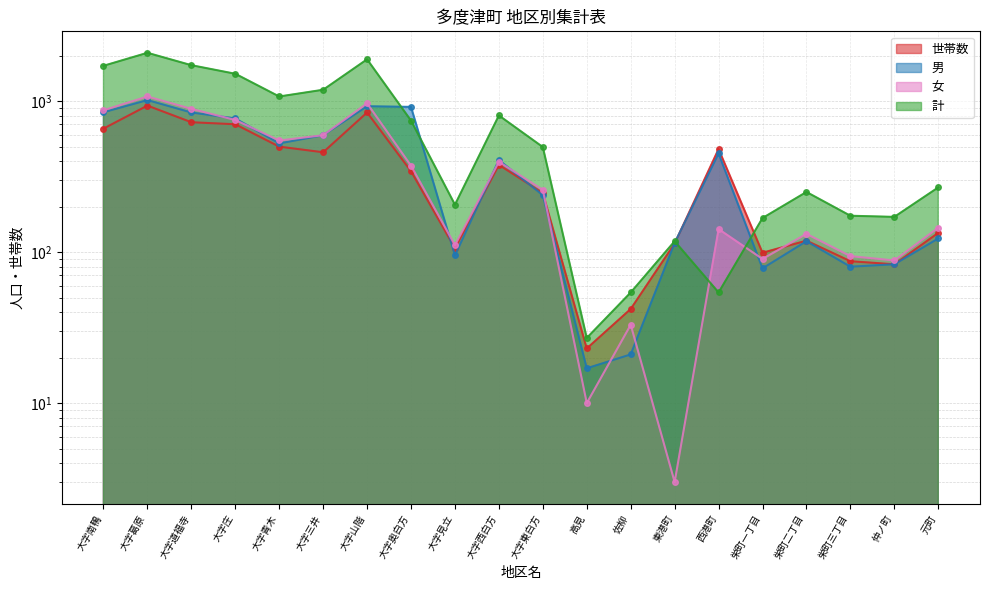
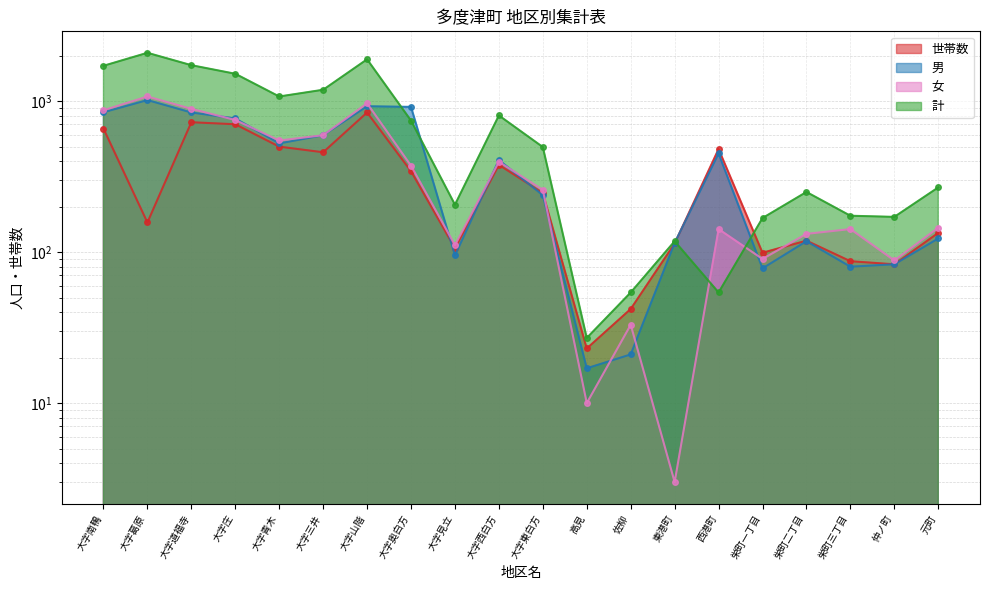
  {
    "世帯数": {
      "大字南鴨": 700,
-     "大字葛原": 900,
+     "大字葛原": 160,
      "大字道福寺": 700,
      "大字庄": 700,
      "大字青木": 500,
      "大字三井": 460,
      "大字山階": 800,
      "大字奥白方": 340,
      "大字見立": 110,
      "大字西白方": 380,
      "高見": 23,
      "佐柳": 42,
      "西港町": 480,
      "栄町一丁目": 100,
      "栄町三丁目": 90,
      "元町": 130
    },
    "男": {
      "大字葛原": 1000,
      "大字道福寺": 800,
      "大字青木": 520,
      "大字山階": 900,
      "大字奥白方": 900,
      "大字見立": 100,
      "高見": 17,
      "佐柳": 21,
      "西港町": 450,
      "栄町一丁目": 80,
      "栄町三丁目": 80,
      "元町": 120
    },
    "女": {
      "大字葛原": 1100,
      "大字道福寺": 900,
      "大字青木": 550,
      "大字山階": 1000,
      "大字奥白方": 370,
      "大字見立": 110,
      "大字東白方": 260,
      "高見": 10,
      "佐柳": 33,
      "東港町": 3,
      "西港町": 140,
      "栄町一丁目": 90,
      "栄町二丁目": 130,
-     "栄町三丁目": 90,
+     "栄町三丁目": 140,
      "仲ノ町": 90,
      "元町": 150
    },
    "計": {
      "大字南鴨": 1700,
      "大字葛原": 2100,
      "大字道福寺": 1700,
      "大字庄": 1500,
      "大字青木": 1100,
      "大字三井": 1200,
      "大字山階": 1900,
      "大字奥白方": 700,
      "大字見立": 210,
      "大字西白方": 800,
      "大字東白方": 500,
      "高見": 27,
      "佐柳": 54,
      "西港町": 54,
      "栄町一丁目": 170,
      "栄町二丁目": 250,
      "栄町三丁目": 170,
      "仲ノ町": 170,
      "元町": 270
    }
  }
